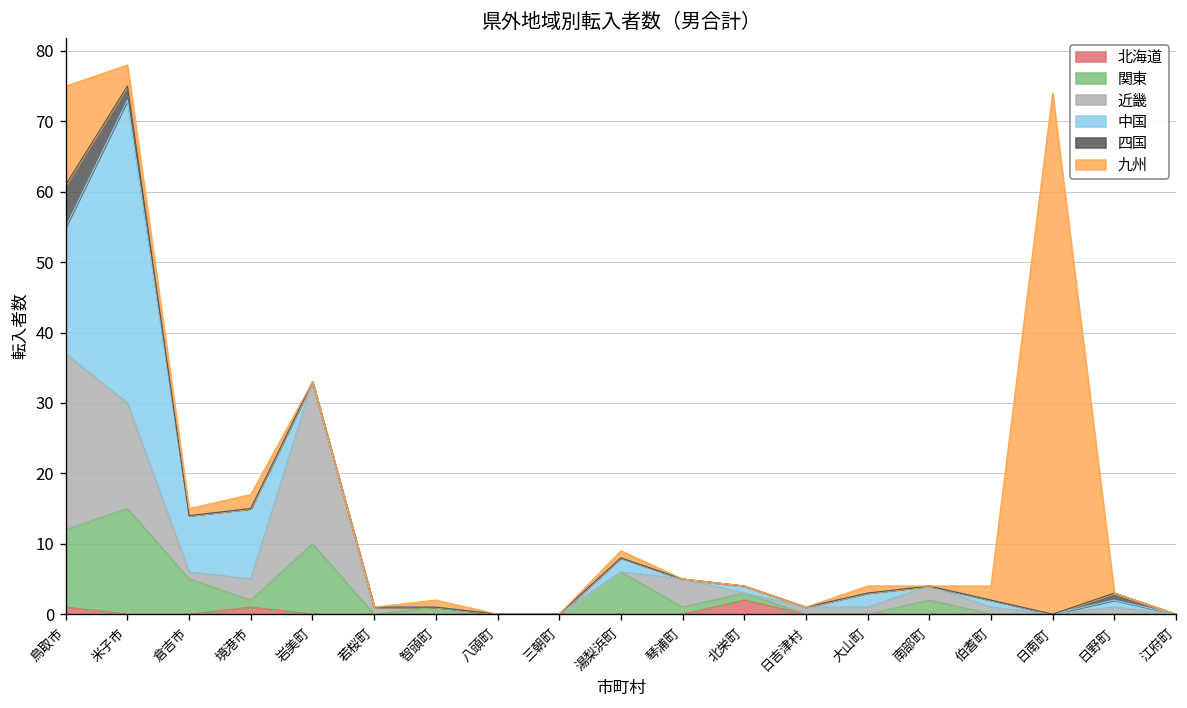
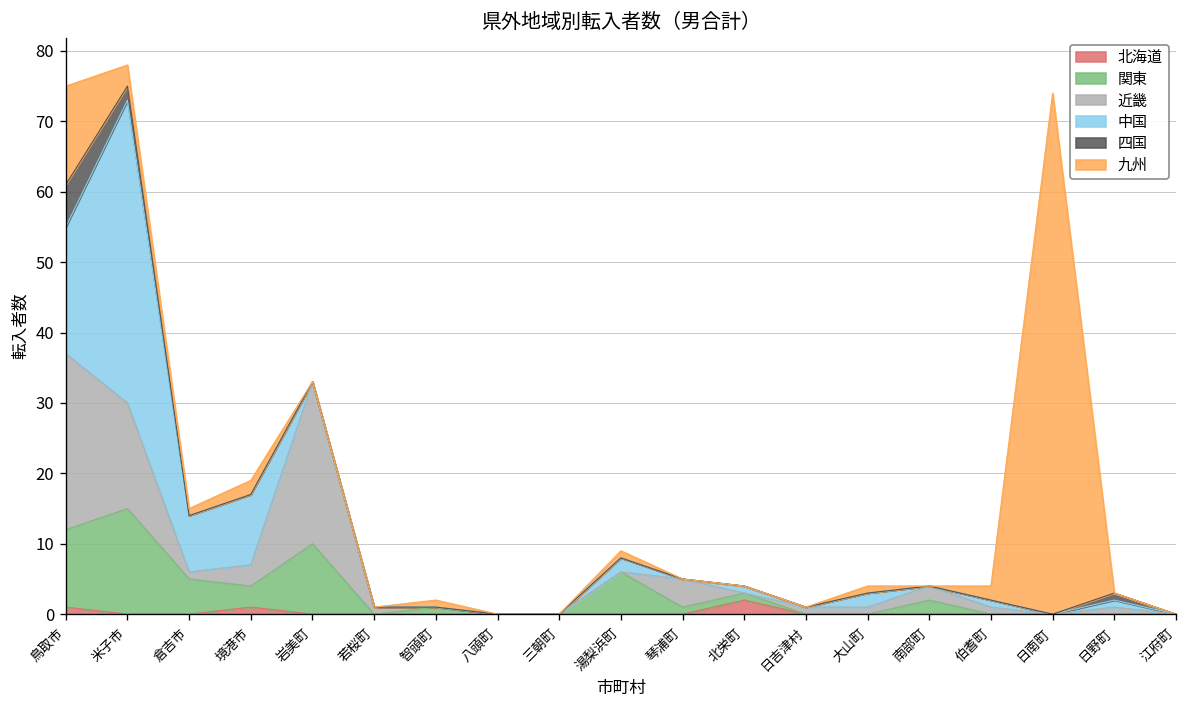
  {
    "北海道": {
      "鳥取市": 1,
      "米子市": 0,
      "倉吉市": 0,
      "境港市": 1,
      "岩美町": 0,
      "智頭町": 0,
      "湯梨浜町": 0,
      "琴浦町": 0,
      "北栄町": 2,
      "南部町": 0
    },
    "関東": {
      "鳥取市": 11,
      "米子市": 15,
      "倉吉市": 5,
-     "境港市": 1,
+     "境港市": 3,
      "岩美町": 10,
      "琴浦町": 1,
      "南部町": 2
    },
    "近畿": {
      "鳥取市": 25,
      "米子市": 15,
      "倉吉市": 1,
      "境港市": 3,
      "大山町": 1,
      "伯耆町": 1,
      "日野町": 1
    },
    "中国": {
      "鳥取市": 18,
      "米子市": 43,
      "日野町": 1
    },
    "四国": {
      "鳥取市": 6,
      "米子市": 2
    },
    "九州": {
      "鳥取市": 14,
      "米子市": 3,
      "倉吉市": 1,
      "境港市": 2,
      "智頭町": 1,
      "湯梨浜町": 1,
      "大山町": 1,
      "伯耆町": 2,
      "日南町": 74
    }
  }
